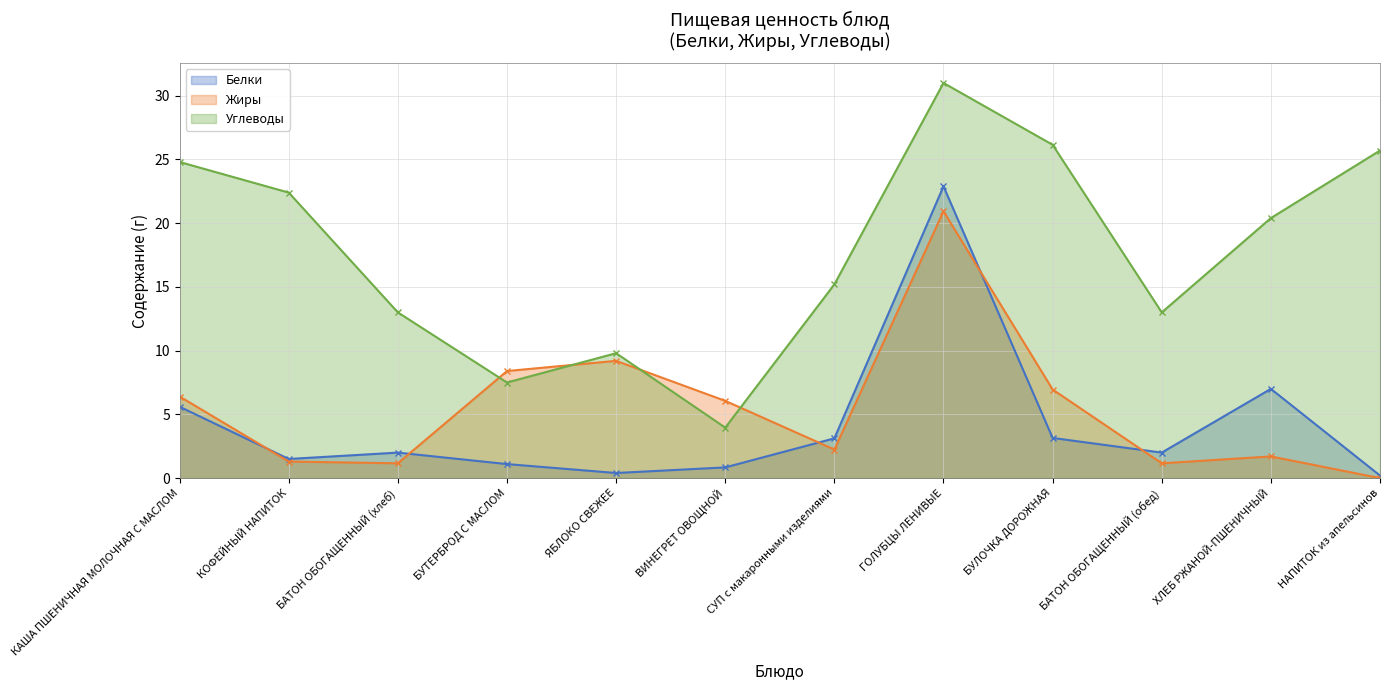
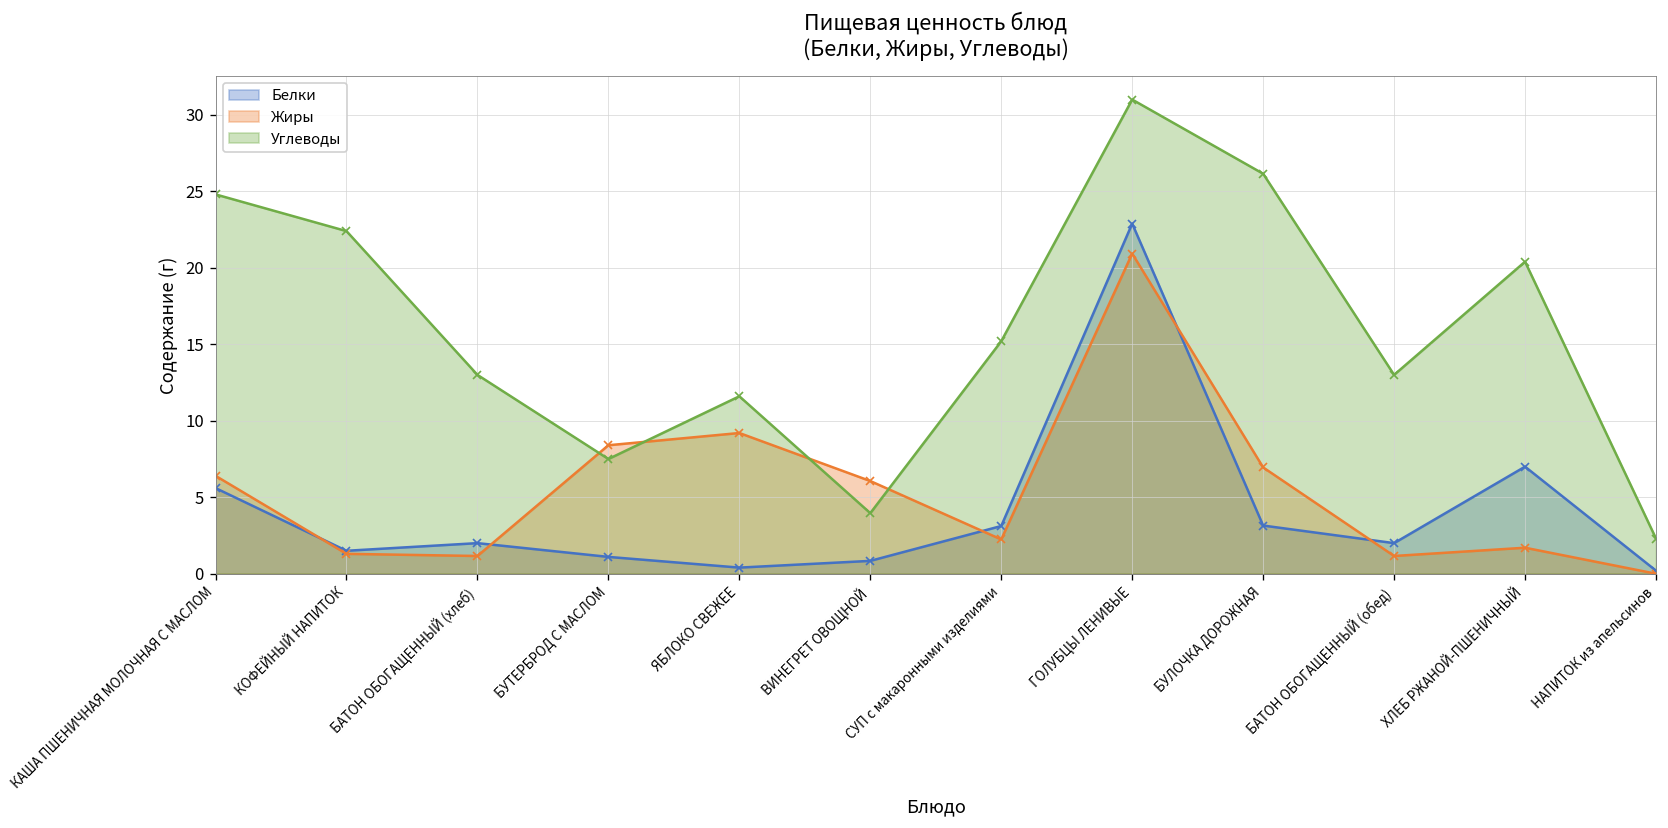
  {
    "Белки": {
      "КАША ПШЕНИЧНАЯ МОЛОЧНАЯ С МАСЛОМ": 5.6,
      "БАТОН ОБОГАЩЕННЫЙ (хлеб)": 2.0,
      "БУТЕРБРОД С МАСЛОМ": 1.1,
      "ЯБЛОКО СВЕЖЕЕ": 0.4,
      "ВИНЕГРЕТ ОВОЩНОЙ": 0.8,
      "СУП с макаронными изделиями": 3.1,
      "ГОЛУБЦЫ ЛЕНИВЫЕ": 22.9,
      "БУЛОЧКА ДОРОЖНАЯ": 3.2,
      "БАТОН ОБОГАЩЕННЫЙ (обед)": 2.0,
      "ХЛЕБ РЖАНОЙ-ПШЕНИЧНЫЙ": 7.0
    },
    "Жиры": {
      "КАША ПШЕНИЧНАЯ МОЛОЧНАЯ С МАСЛОМ": 6.4,
      "БАТОН ОБОГАЩЕННЫЙ (хлеб)": 1.2,
      "БУТЕРБРОД С МАСЛОМ": 8.4,
      "ЯБЛОКО СВЕЖЕЕ": 9.2,
      "ВИНЕГРЕТ ОВОЩНОЙ": 6.1,
      "СУП с макаронными изделиями": 2.2,
      "ГОЛУБЦЫ ЛЕНИВЫЕ": 20.9,
      "БУЛОЧКА ДОРОЖНАЯ": 7.0,
      "БАТОН ОБОГАЩЕННЫЙ (обед)": 1.2,
      "ХЛЕБ РЖАНОЙ-ПШЕНИЧНЫЙ": 1.7
    },
    "Углеводы": {
      "КАША ПШЕНИЧНАЯ МОЛОЧНАЯ С МАСЛОМ": 24.8,
      "КОФЕЙНЫЙ НАПИТОК": 22.4,
      "БАТОН ОБОГАЩЕННЫЙ (хлеб)": 13.0,
      "БУТЕРБРОД С МАСЛОМ": 7.5,
-     "ЯБЛОКО СВЕЖЕЕ": 9.8,
+     "ЯБЛОКО СВЕЖЕЕ": 11.6,
      "ВИНЕГРЕТ ОВОЩНОЙ": 4.0,
      "СУП с макаронными изделиями": 15.2,
      "ГОЛУБЦЫ ЛЕНИВЫЕ": 31.0,
      "БУЛОЧКА ДОРОЖНАЯ": 26.2,
      "БАТОН ОБОГАЩЕННЫЙ (обед)": 13.0,
      "ХЛЕБ РЖАНОЙ-ПШЕНИЧНЫЙ": 20.4,
-     "НАПИТОК из апельсинов": 25.7
+     "НАПИТОК из апельсинов": 2.3
    }
  }
